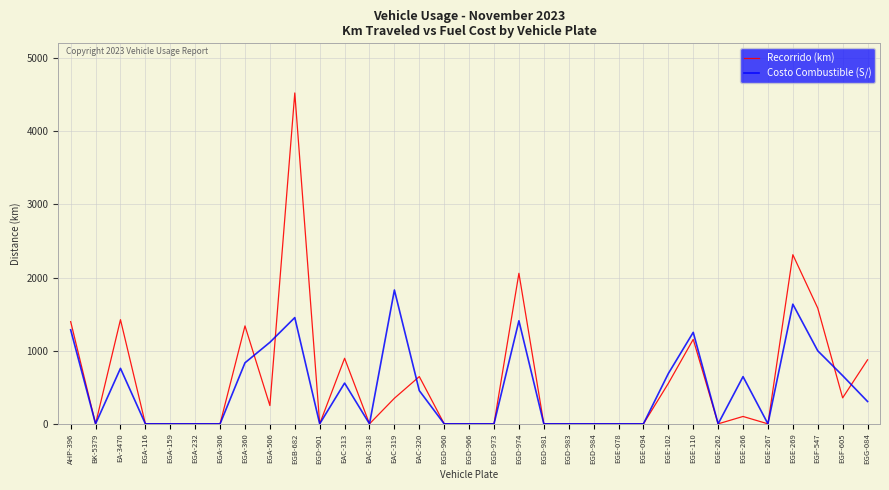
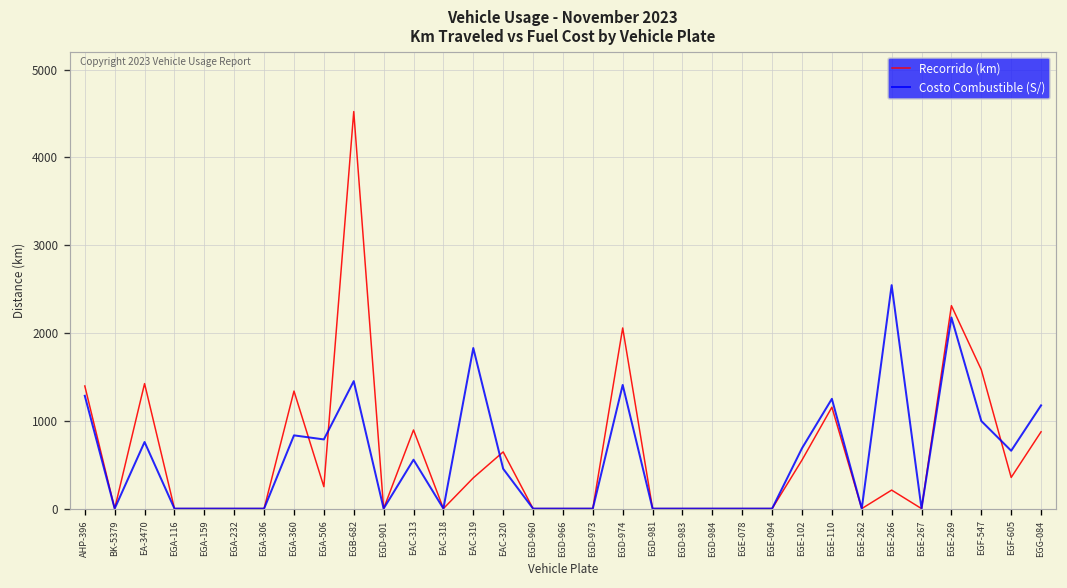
  {
    "Recorrido (km)": {
      "AHP-396": 1400,
      "EA-3470": 1400,
      "EGA-360": 1300,
      "EGA-506": 300,
      "EGB-682": 4500,
      "EAC-313": 900,
      "EAC-319": 400,
      "EAC-320": 600,
      "EGD-974": 2100,
      "EGE-102": 600,
      "EGE-110": 1200,
-     "EGE-266": 100,
+     "EGE-266": 200,
      "EGE-269": 2300,
      "EGF-547": 1600,
      "EGF-605": 400,
      "EGG-084": 900
    },
    "Costo Combustible (S/)": {
      "AHP-396": 1300,
      "EA-3470": 800,
      "EGA-360": 800,
-     "EGA-506": 1100,
+     "EGA-506": 800,
      "EGB-682": 1500,
      "EAC-313": 600,
      "EAC-319": 1800,
      "EAC-320": 500,
      "EGD-974": 1400,
      "EGE-102": 700,
      "EGE-110": 1300,
-     "EGE-266": 600,
-     "EGE-269": 1600,
+     "EGE-266": 2500,
+     "EGE-269": 2200,
      "EGF-547": 1000,
      "EGF-605": 700,
-     "EGG-084": 300
+     "EGG-084": 1200
    }
  }
